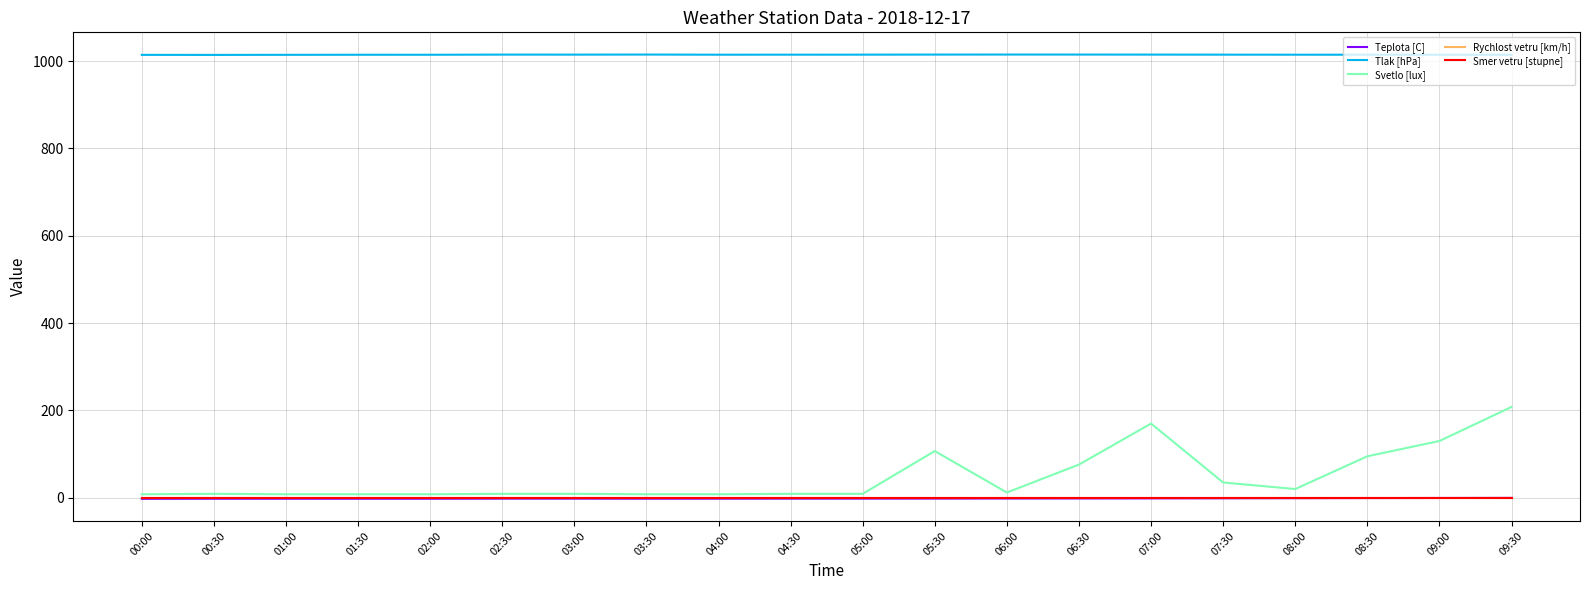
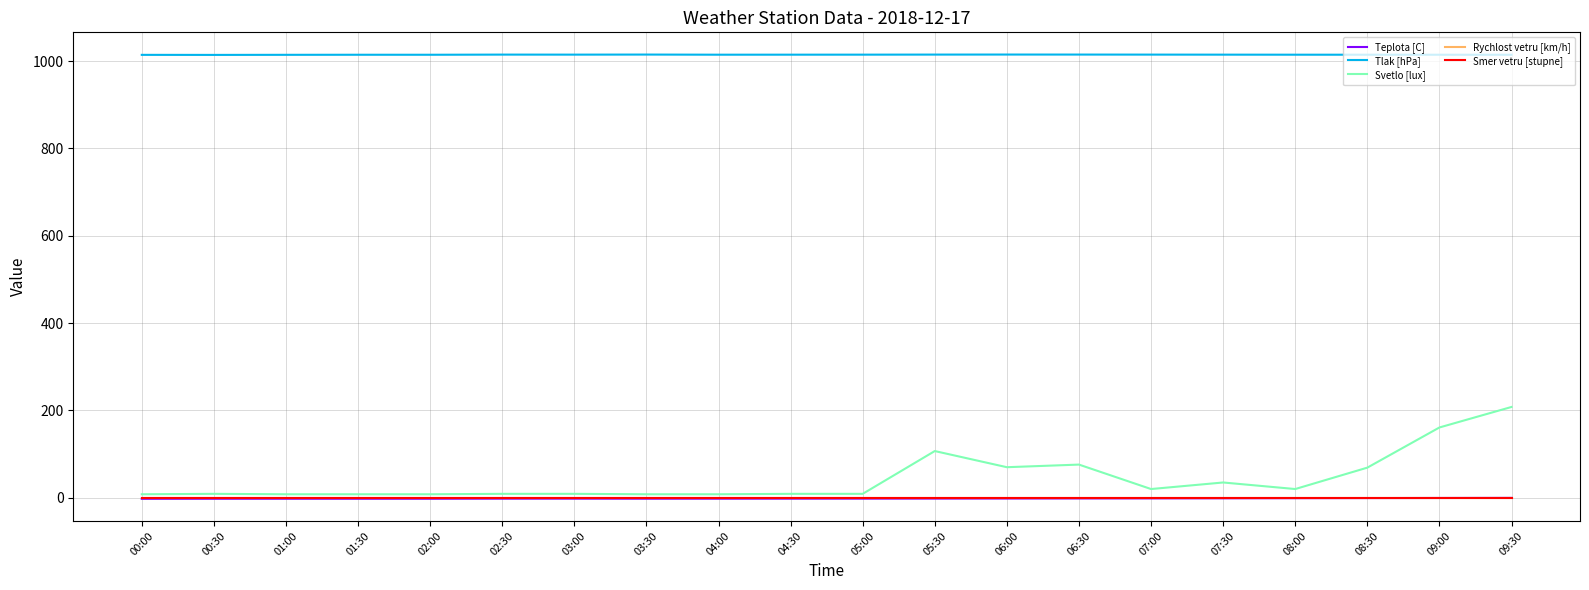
  {
    "Tlak [hPa]": {
      "00:00": 1010,
      "00:30": 1010,
      "01:00": 1010,
      "01:30": 1010,
      "02:00": 1010,
      "02:30": 1020,
      "03:00": 1020,
      "03:30": 1020,
      "04:00": 1010,
      "04:30": 1010,
      "05:00": 1010,
      "05:30": 1020,
      "06:00": 1020,
      "06:30": 1020,
      "07:00": 1020,
      "07:30": 1010,
      "08:00": 1010
    },
    "Svetlo [lux]": {
      "00:00": 10,
      "00:30": 10,
      "01:00": 10,
      "01:30": 10,
      "02:00": 10,
      "02:30": 10,
      "03:00": 10,
      "03:30": 10,
      "04:00": 10,
      "04:30": 10,
      "05:00": 10,
      "05:30": 110,
-     "06:00": 10,
+     "06:00": 70,
      "06:30": 80,
-     "07:00": 170,
+     "07:00": 20,
      "07:30": 40,
      "08:00": 20,
-     "08:30": 100,
-     "09:00": 130,
+     "08:30": 70,
+     "09:00": 160,
      "09:30": 210
    }
  }
